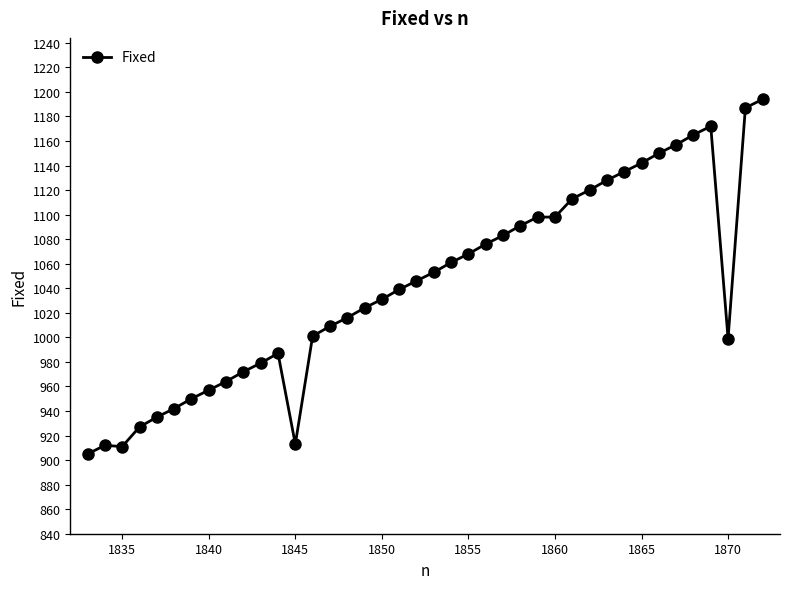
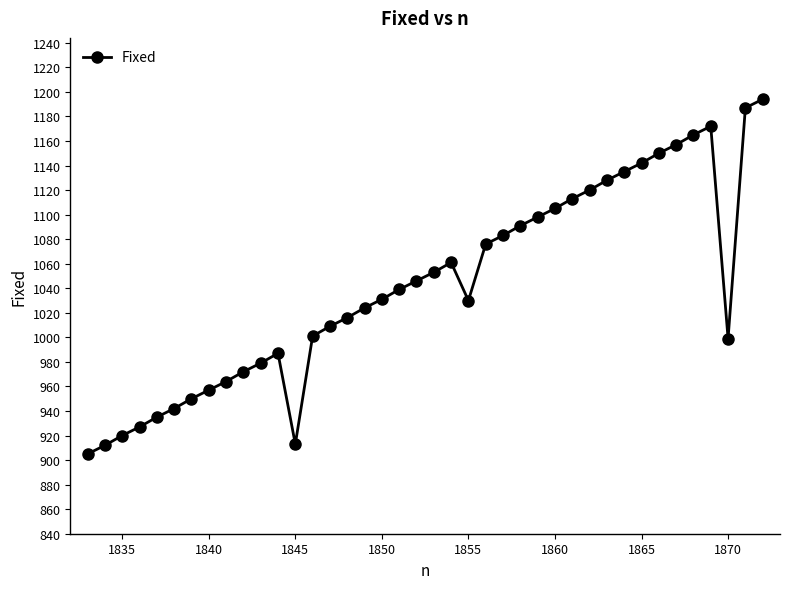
  {
-   "1835": 911,
+   "1835": 920,
    "1840": 957,
    "1845": 913,
    "1850": 1031,
-   "1855": 1068,
-   "1860": 1098,
+   "1855": 1030,
+   "1860": 1105,
    "1865": 1142,
    "1870": 999
  }
